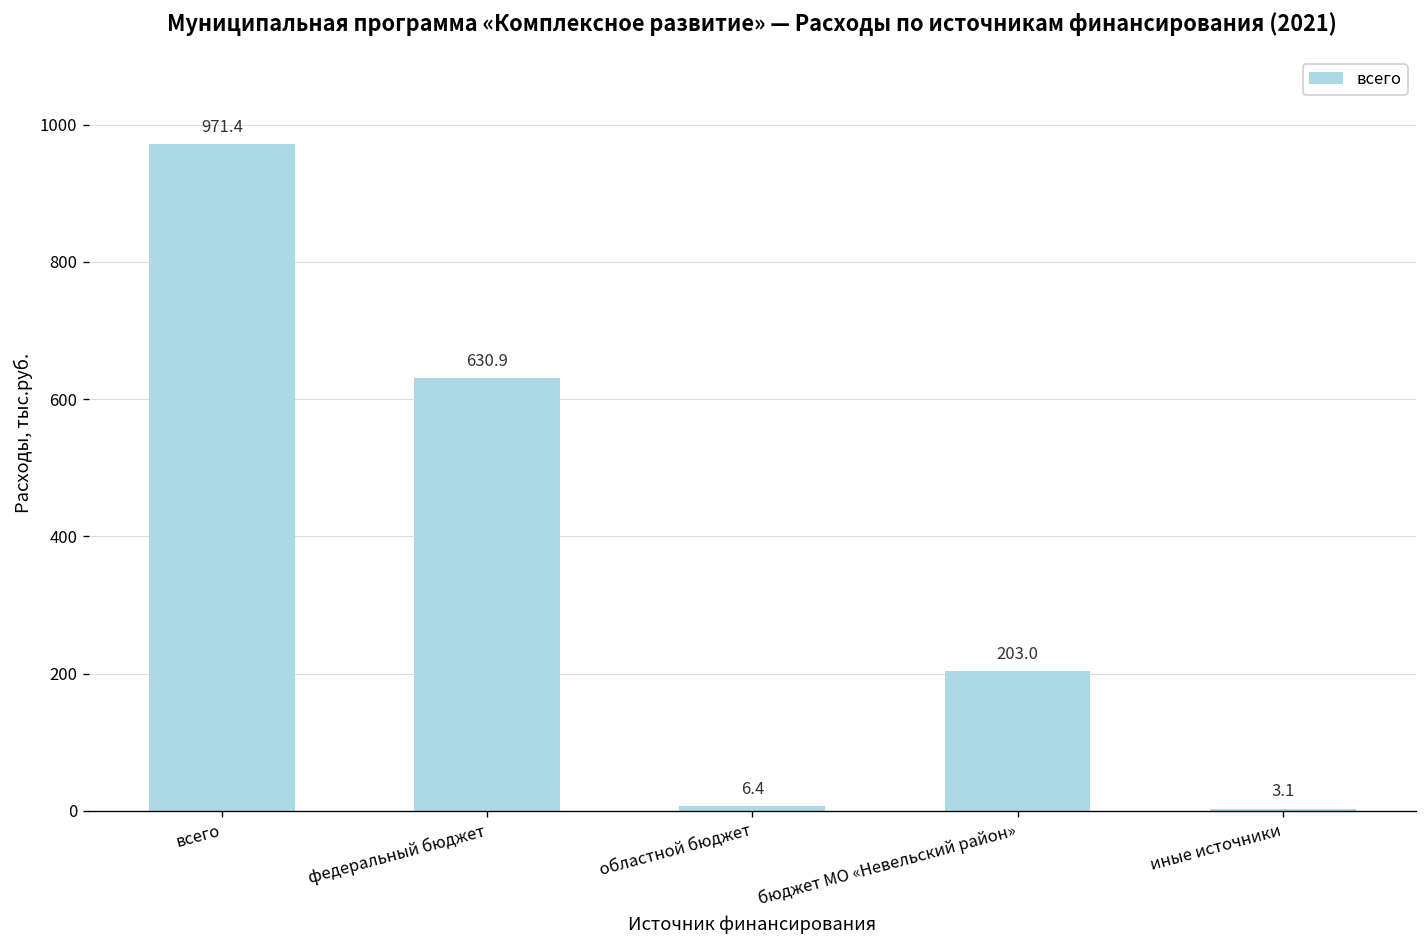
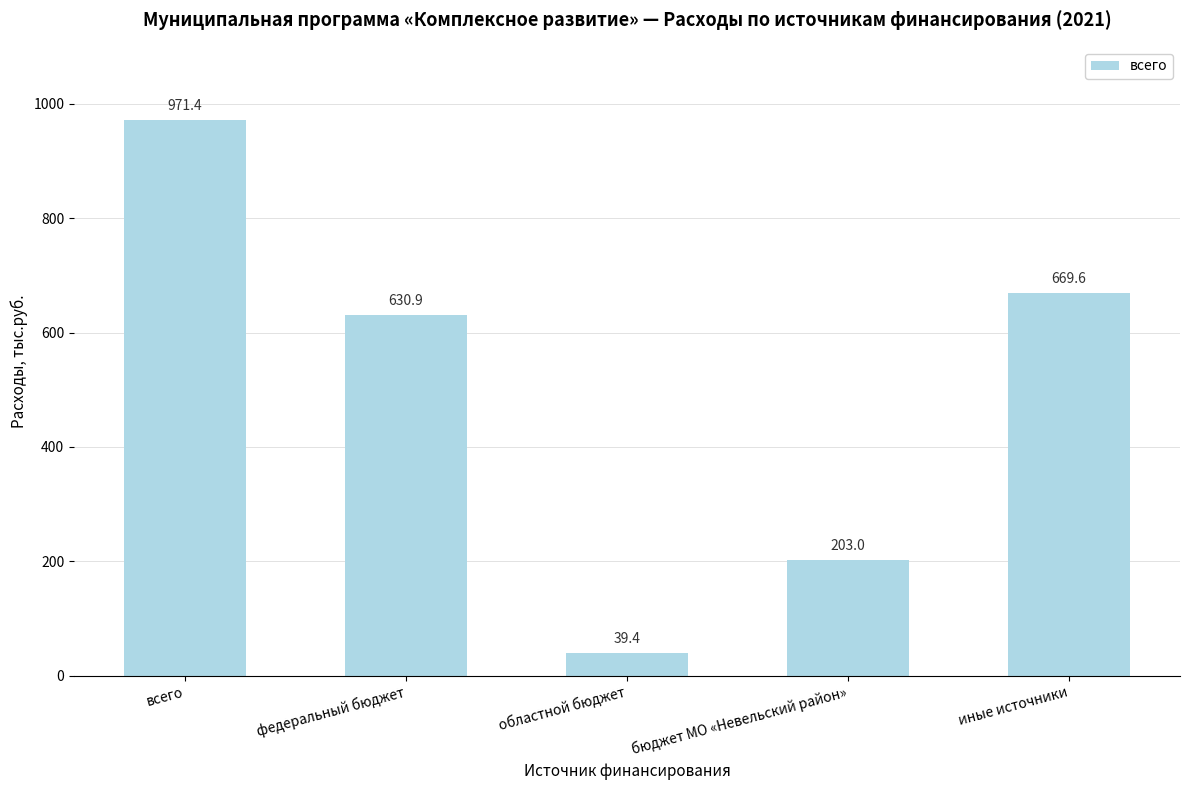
  {
    "всего": 971.4,
    "федеральный бюджет": 630.9,
-   "областной бюджет": 6.4,
+   "областной бюджет": 39.4,
    "бюджет МО «Невельский район»": 203.0,
-   "иные источники": 3.1
+   "иные источники": 669.6
  }
